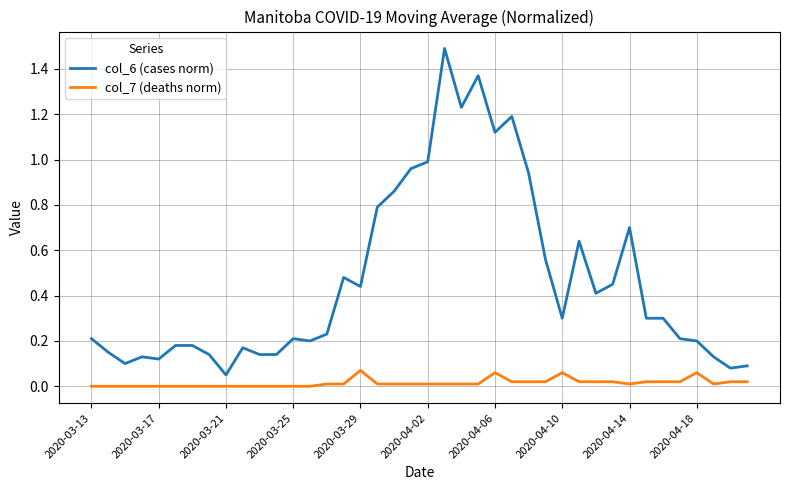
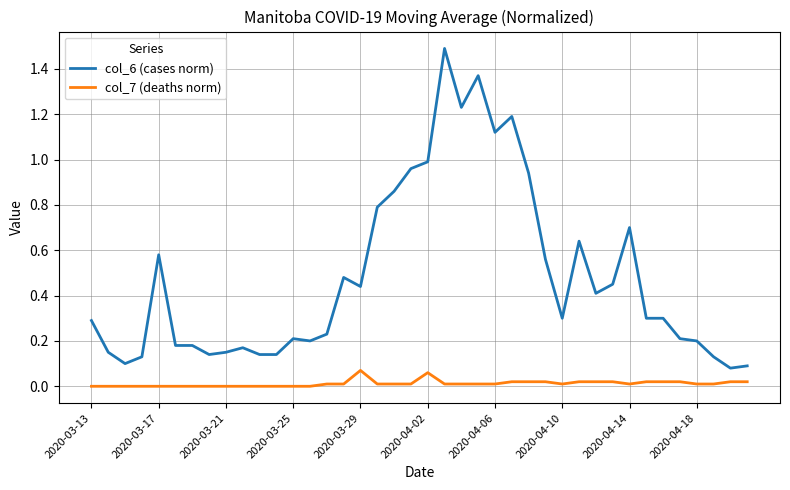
  {
    "col_6 (cases norm)": {
-     "2020-03-13": 0.21,
-     "2020-03-17": 0.12,
-     "2020-03-21": 0.05,
+     "2020-03-13": 0.29,
+     "2020-03-17": 0.58,
+     "2020-03-21": 0.15,
      "2020-03-25": 0.21,
      "2020-03-29": 0.44,
      "2020-04-02": 0.99,
      "2020-04-06": 1.12,
      "2020-04-10": 0.30,
      "2020-04-14": 0.70,
      "2020-04-18": 0.20
    },
    "col_7 (deaths norm)": {
      "2020-03-13": 0.00,
      "2020-03-17": 0.00,
      "2020-03-21": 0.00,
      "2020-03-25": 0.00,
      "2020-03-29": 0.07,
-     "2020-04-02": 0.01,
-     "2020-04-06": 0.06,
-     "2020-04-10": 0.06,
+     "2020-04-02": 0.06,
+     "2020-04-06": 0.01,
+     "2020-04-10": 0.01,
      "2020-04-14": 0.01,
-     "2020-04-18": 0.06
+     "2020-04-18": 0.01
    }
  }
